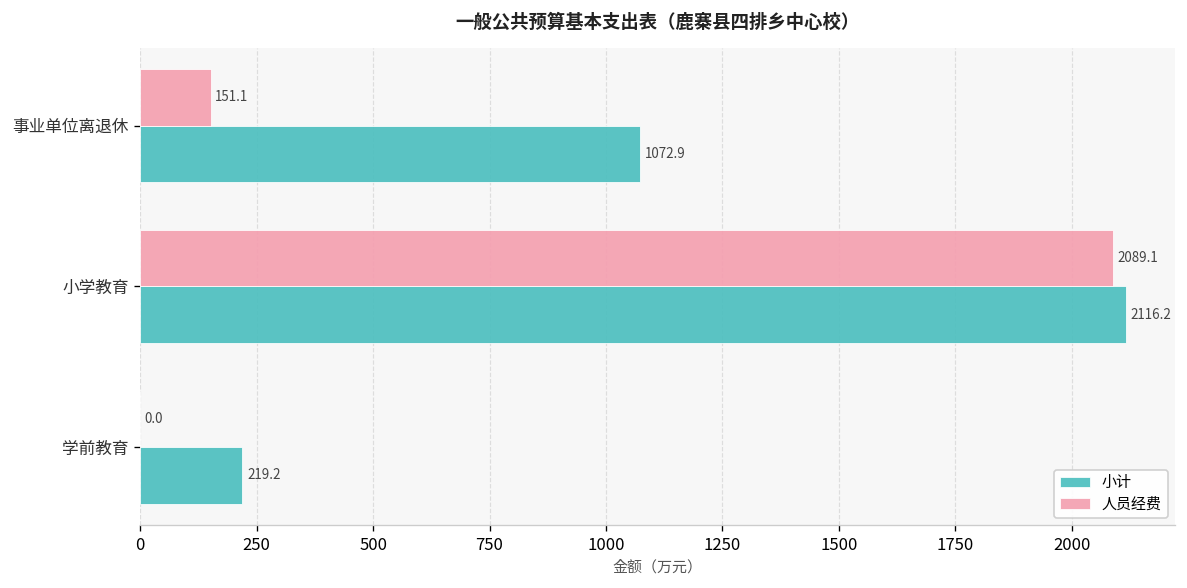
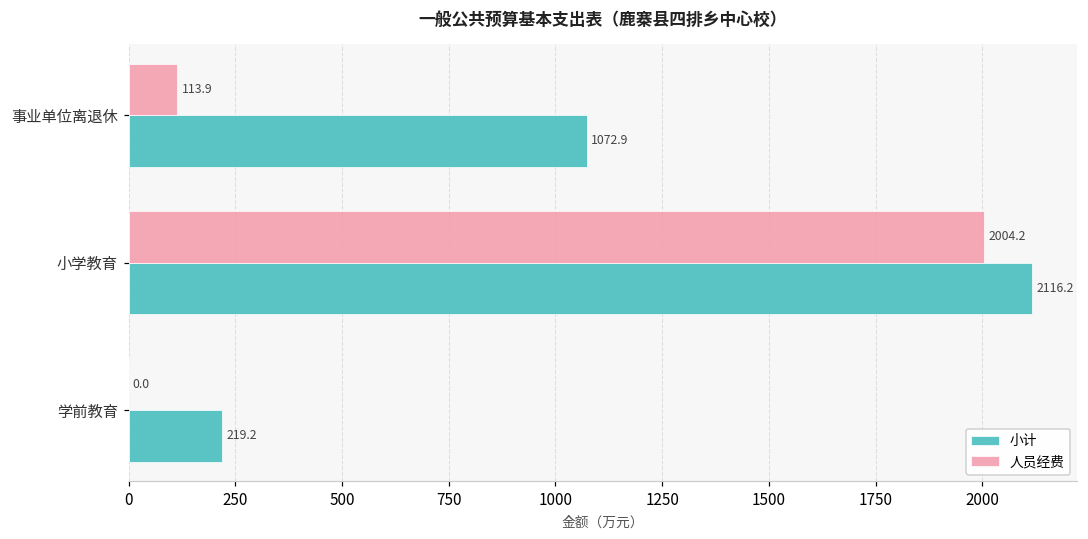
  {
    "小计": {
      "事业单位离退休": 1072.9,
      "小学教育": 2116.2,
      "学前教育": 219.2
    },
    "人员经费": {
-     "事业单位离退休": 151.1,
-     "小学教育": 2089.1,
+     "事业单位离退休": 113.9,
+     "小学教育": 2004.2,
      "学前教育": 0.0
    }
  }
